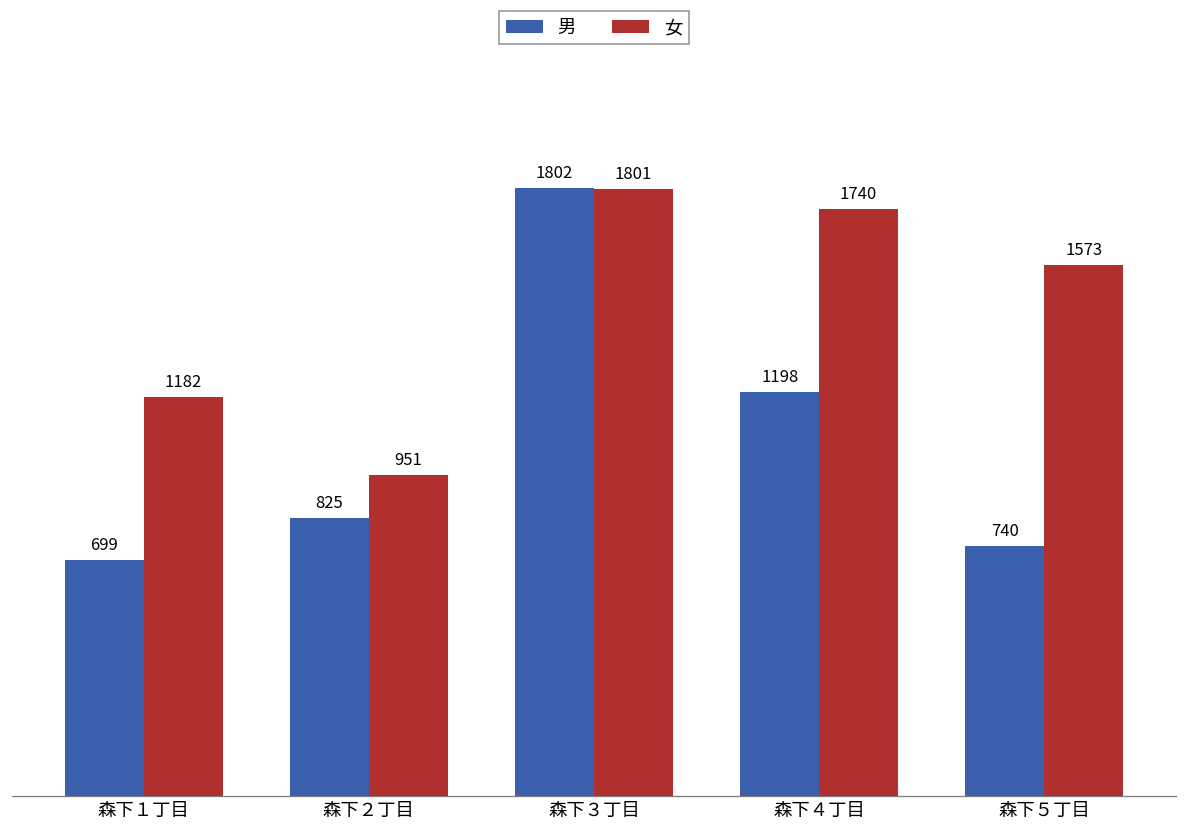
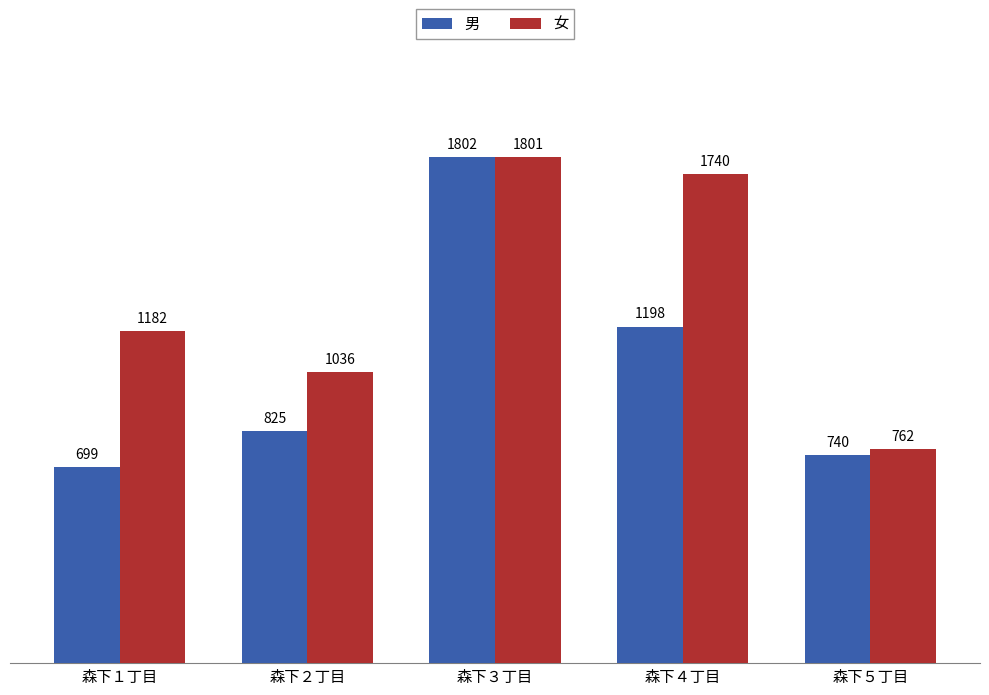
  {
    "男": {
      "森下１丁目": 699,
      "森下２丁目": 825,
      "森下３丁目": 1802,
      "森下４丁目": 1198,
      "森下５丁目": 740
    },
    "女": {
      "森下１丁目": 1182,
-     "森下２丁目": 951,
+     "森下２丁目": 1036,
      "森下３丁目": 1801,
      "森下４丁目": 1740,
-     "森下５丁目": 1573
+     "森下５丁目": 762
    }
  }
